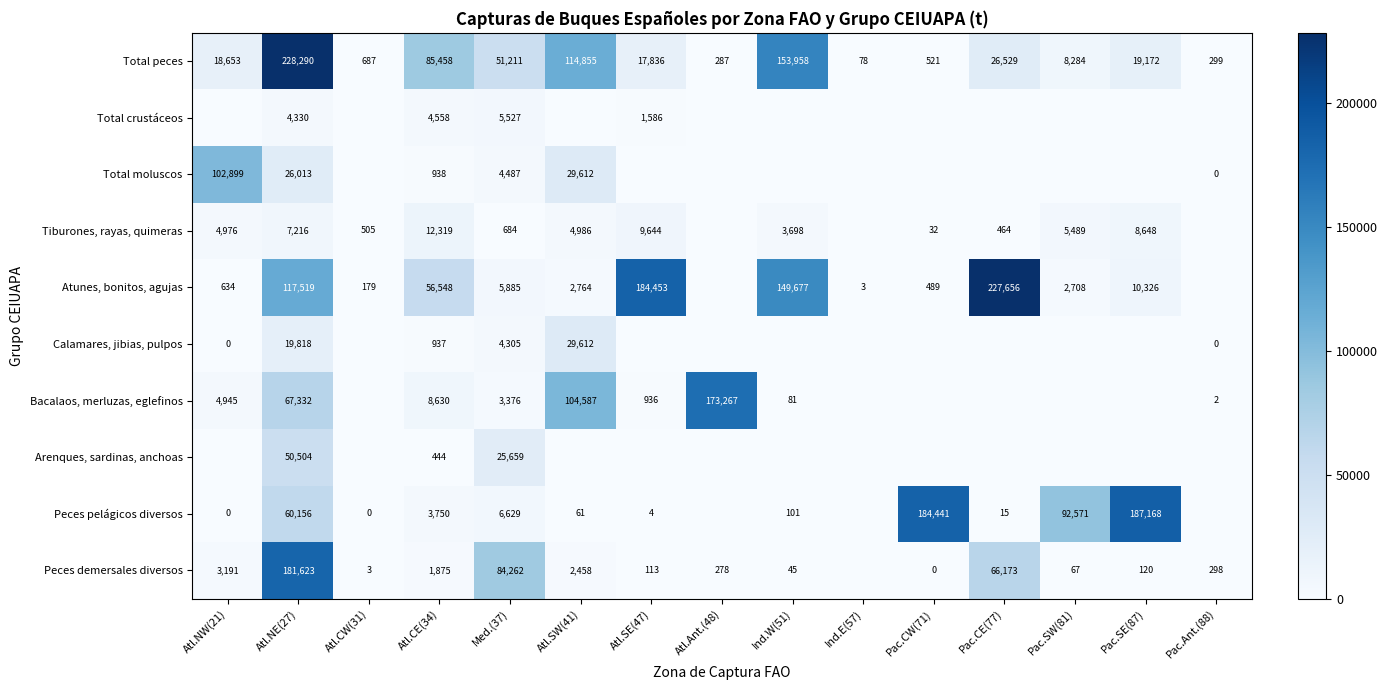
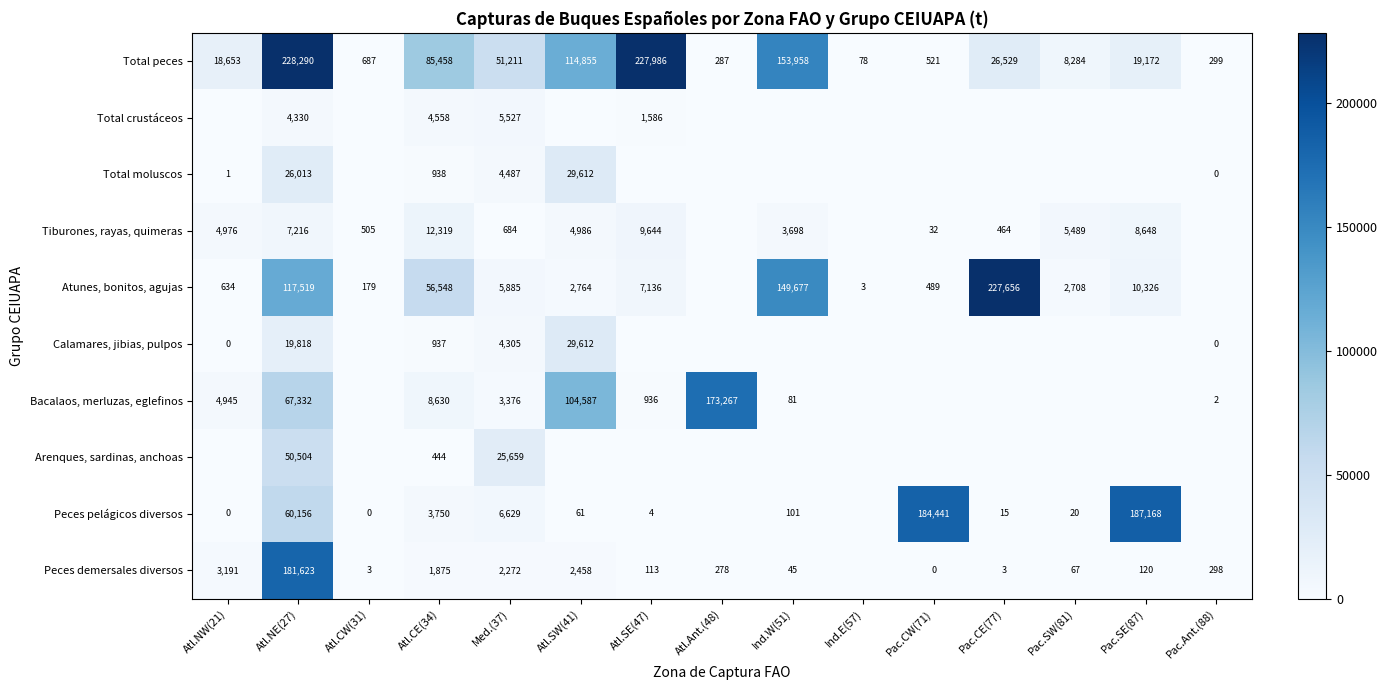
  {
    "Total peces": {
      "Atl.NW(21)": "18,653",
      "Atl.NE(27)": "228,290",
      "Atl.CW(31)": "687",
      "Atl.CE(34)": "85,458",
      "Med.(37)": "51,211",
      "Atl.SW(41)": "114,855",
-     "Atl.SE(47)": "17,836",
+     "Atl.SE(47)": "227,986",
      "Atl.Ant.(48)": "287",
      "Ind.W(51)": "153,958",
      "Ind.E(57)": "78",
      "Pac.CW(71)": "521",
      "Pac.CE(77)": "26,529",
      "Pac.SW(81)": "8,284",
      "Pac.SE(87)": "19,172",
      "Pac.Ant.(88)": "299"
    },
    "Total crustáceos": {
      "Atl.NE(27)": "4,330",
      "Atl.CE(34)": "4,558",
      "Med.(37)": "5,527",
      "Atl.SE(47)": "1,586"
    },
    "Total moluscos": {
-     "Atl.NW(21)": "102,899",
+     "Atl.NW(21)": "1",
      "Atl.NE(27)": "26,013",
      "Atl.CE(34)": "938",
      "Med.(37)": "4,487",
      "Atl.SW(41)": "29,612",
      "Pac.Ant.(88)": "0"
    },
    "Tiburones, rayas, quimeras": {
      "Atl.NW(21)": "4,976",
      "Atl.NE(27)": "7,216",
      "Atl.CW(31)": "505",
      "Atl.CE(34)": "12,319",
      "Med.(37)": "684",
      "Atl.SW(41)": "4,986",
      "Atl.SE(47)": "9,644",
      "Ind.W(51)": "3,698",
      "Pac.CW(71)": "32",
      "Pac.CE(77)": "464",
      "Pac.SW(81)": "5,489",
      "Pac.SE(87)": "8,648"
    },
    "Atunes, bonitos, agujas": {
      "Atl.NW(21)": "634",
      "Atl.NE(27)": "117,519",
      "Atl.CW(31)": "179",
      "Atl.CE(34)": "56,548",
      "Med.(37)": "5,885",
      "Atl.SW(41)": "2,764",
-     "Atl.SE(47)": "184,453",
+     "Atl.SE(47)": "7,136",
      "Ind.W(51)": "149,677",
      "Ind.E(57)": "3",
      "Pac.CW(71)": "489",
      "Pac.CE(77)": "227,656",
      "Pac.SW(81)": "2,708",
      "Pac.SE(87)": "10,326"
    },
    "Calamares, jibias, pulpos": {
      "Atl.NW(21)": "0",
      "Atl.NE(27)": "19,818",
      "Atl.CE(34)": "937",
      "Med.(37)": "4,305",
      "Atl.SW(41)": "29,612",
      "Pac.Ant.(88)": "0"
    },
    "Bacalaos, merluzas, eglefinos": {
      "Atl.NW(21)": "4,945",
      "Atl.NE(27)": "67,332",
      "Atl.CE(34)": "8,630",
      "Med.(37)": "3,376",
      "Atl.SW(41)": "104,587",
      "Atl.SE(47)": "936",
      "Atl.Ant.(48)": "173,267",
      "Ind.W(51)": "81",
      "Pac.Ant.(88)": "2"
    },
    "Arenques, sardinas, anchoas": {
      "Atl.NE(27)": "50,504",
      "Atl.CE(34)": "444",
      "Med.(37)": "25,659"
    },
    "Peces pelágicos diversos": {
      "Atl.NW(21)": "0",
      "Atl.NE(27)": "60,156",
      "Atl.CW(31)": "0",
      "Atl.CE(34)": "3,750",
      "Med.(37)": "6,629",
      "Atl.SW(41)": "61",
      "Atl.SE(47)": "4",
      "Ind.W(51)": "101",
      "Pac.CW(71)": "184,441",
      "Pac.CE(77)": "15",
-     "Pac.SW(81)": "92,571",
+     "Pac.SW(81)": "20",
      "Pac.SE(87)": "187,168"
    },
    "Peces demersales diversos": {
      "Atl.NW(21)": "3,191",
      "Atl.NE(27)": "181,623",
      "Atl.CW(31)": "3",
      "Atl.CE(34)": "1,875",
-     "Med.(37)": "84,262",
+     "Med.(37)": "2,272",
      "Atl.SW(41)": "2,458",
      "Atl.SE(47)": "113",
      "Atl.Ant.(48)": "278",
      "Ind.W(51)": "45",
      "Pac.CW(71)": "0",
-     "Pac.CE(77)": "66,173",
+     "Pac.CE(77)": "3",
      "Pac.SW(81)": "67",
      "Pac.SE(87)": "120",
      "Pac.Ant.(88)": "298"
    }
  }
